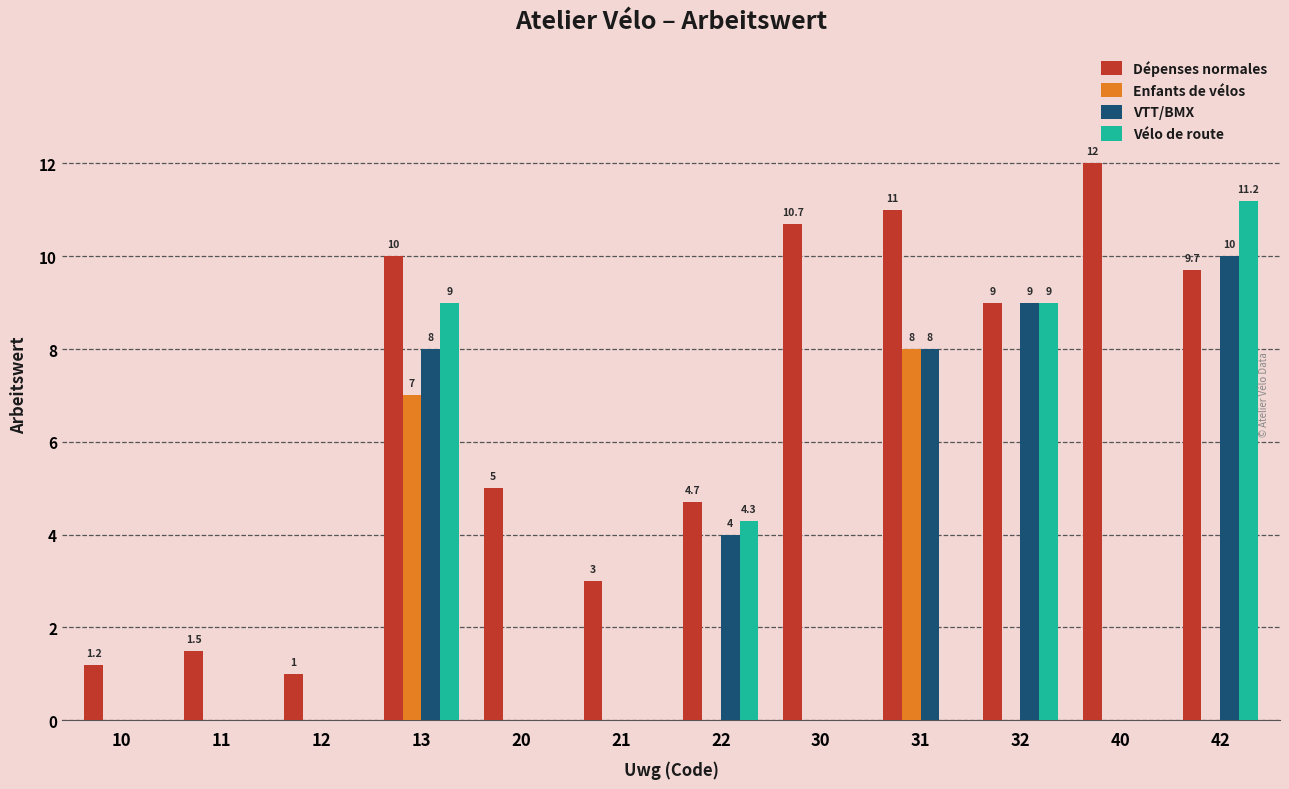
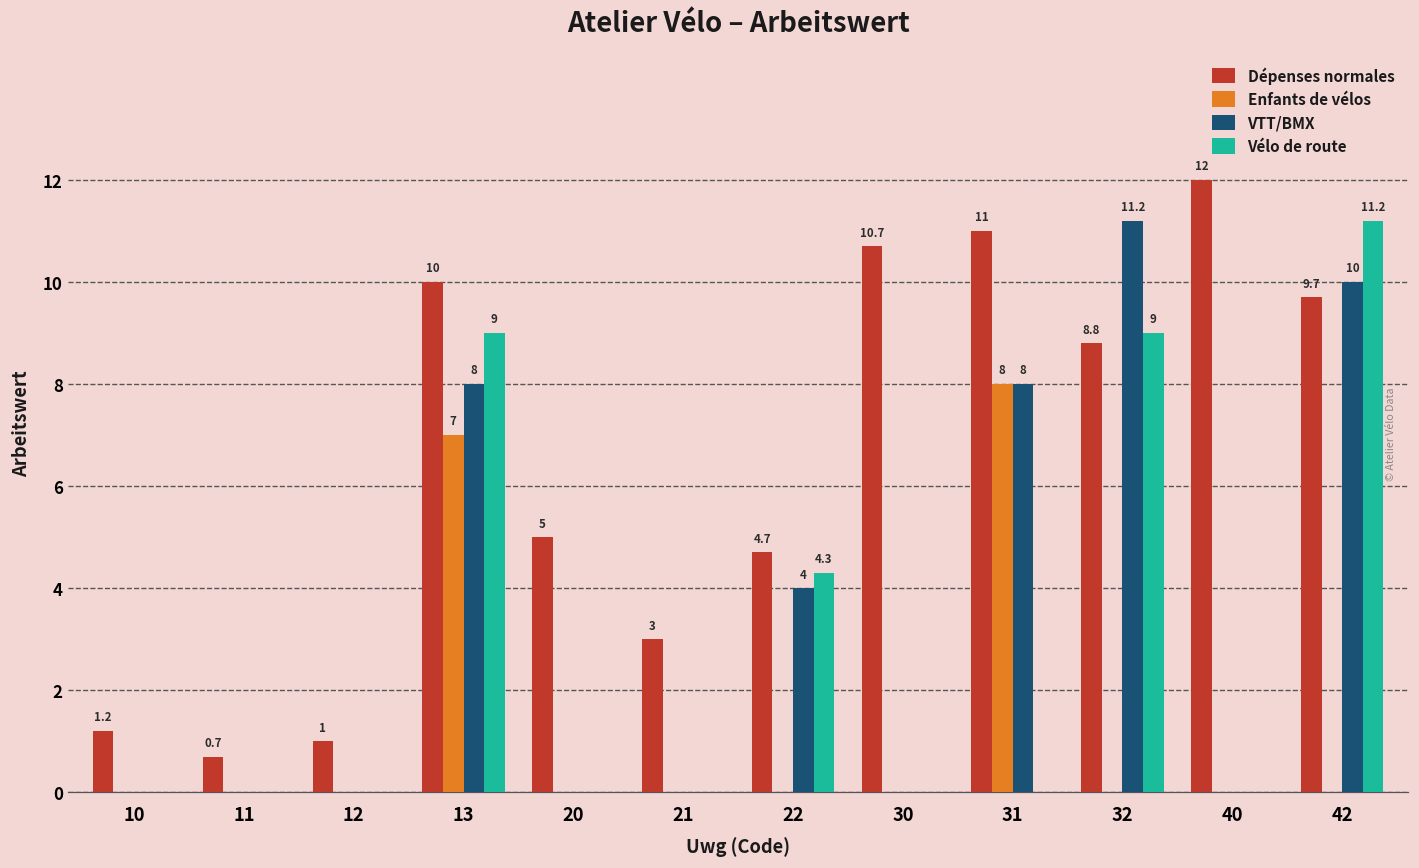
  {
    "Dépenses normales": {
      "10": 1.2,
-     "11": 1.5,
+     "11": 0.7,
      "12": 1,
      "13": 10,
      "20": 5,
      "21": 3,
      "22": 4.7,
      "30": 10.7,
      "31": 11,
-     "32": 9,
+     "32": 8.8,
      "40": 12,
      "42": 9.7
    },
    "Enfants de vélos": {
      "13": 7,
      "31": 8
    },
    "VTT/BMX": {
      "13": 8,
      "22": 4,
      "31": 8,
-     "32": 9,
+     "32": 11.2,
      "42": 10
    },
    "Vélo de route": {
      "13": 9,
      "22": 4.3,
      "32": 9,
      "42": 11.2
    }
  }
